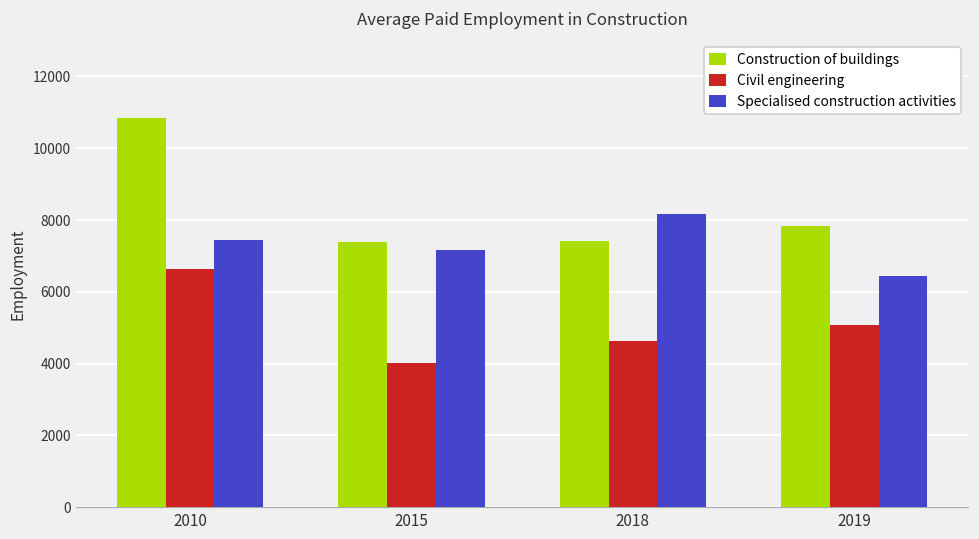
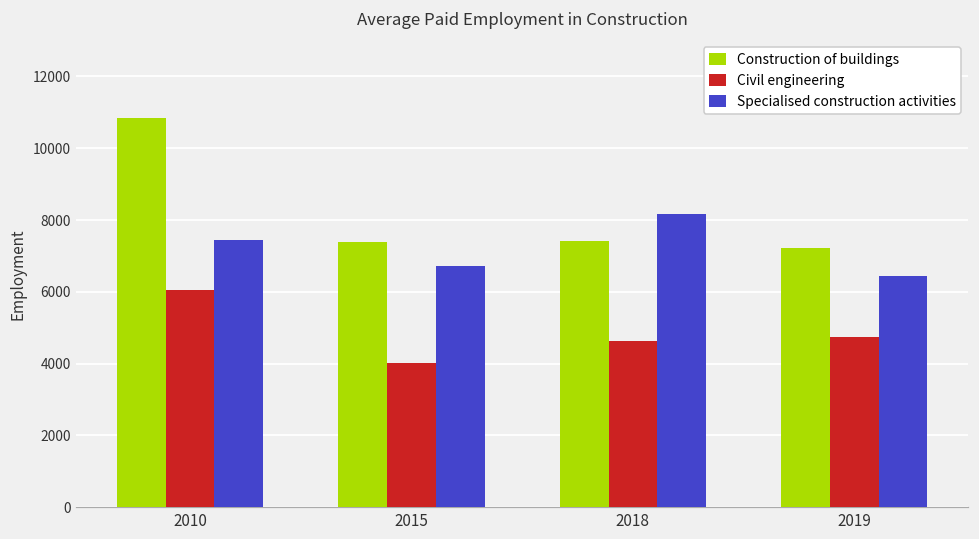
  {
    "Construction of buildings": {
      "2010": 10800,
      "2015": 7400,
      "2018": 7400,
-     "2019": 7800
+     "2019": 7200
    },
    "Civil engineering": {
-     "2010": 6600,
+     "2010": 6100,
      "2015": 4000,
      "2018": 4600,
-     "2019": 5100
+     "2019": 4700
    },
    "Specialised construction activities": {
      "2010": 7400,
-     "2015": 7200,
+     "2015": 6700,
      "2018": 8200,
      "2019": 6400
    }
  }
